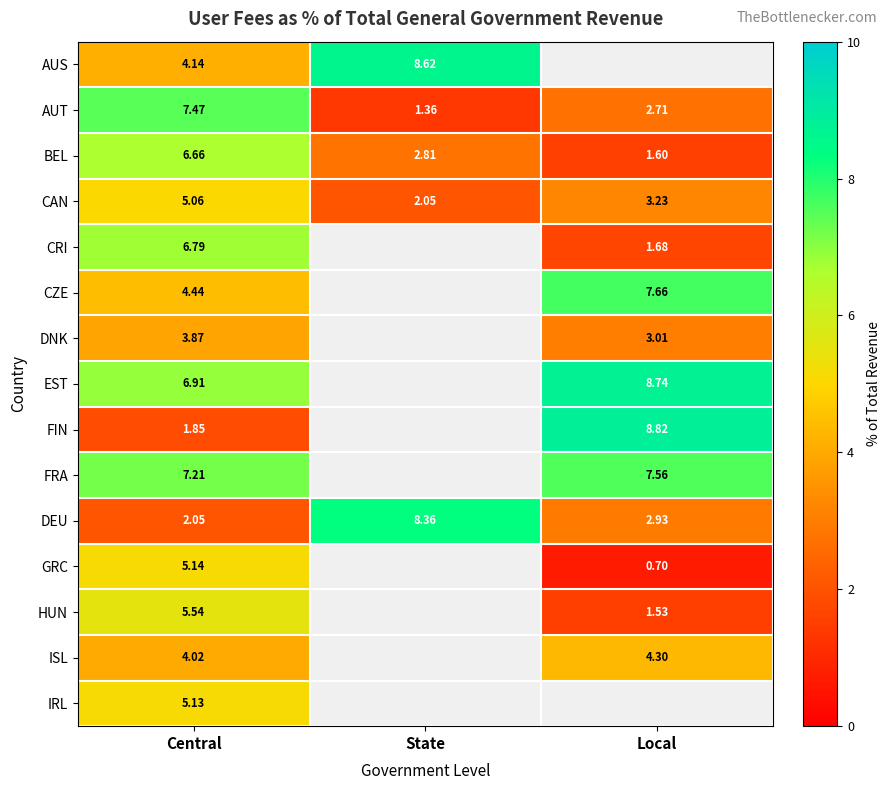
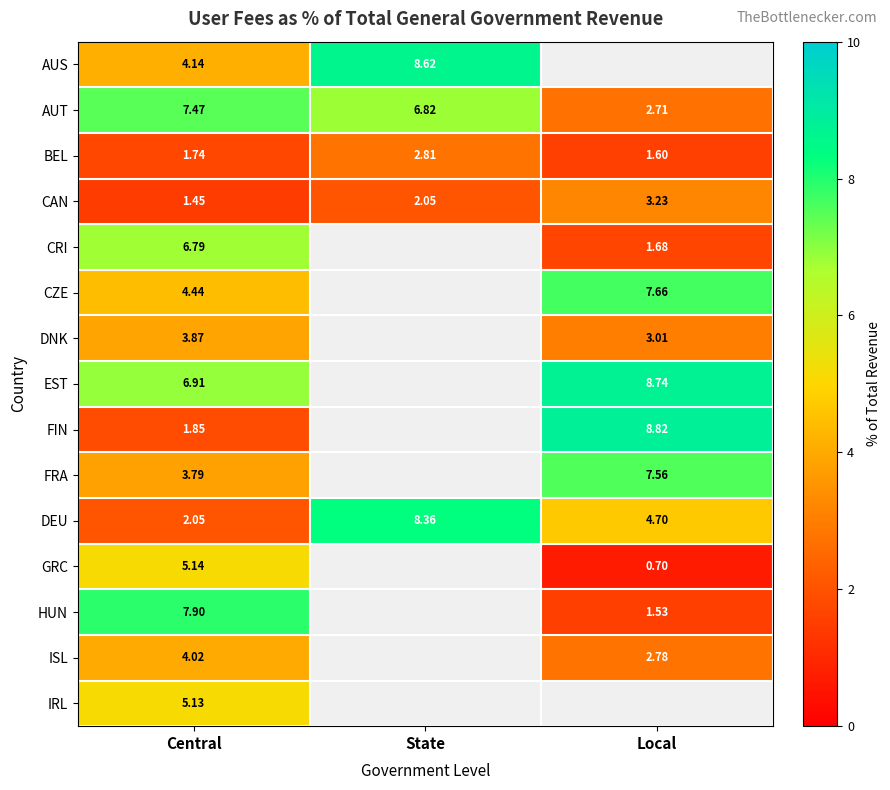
  {
    "AUS": {
      "Central": 4.14,
      "State": 8.62
    },
    "AUT": {
      "Central": 7.47,
-     "State": 1.36,
+     "State": 6.82,
      "Local": 2.71
    },
    "BEL": {
-     "Central": 6.66,
+     "Central": 1.74,
      "State": 2.81,
      "Local": 1.60
    },
    "CAN": {
-     "Central": 5.06,
+     "Central": 1.45,
      "State": 2.05,
      "Local": 3.23
    },
    "CRI": {
      "Central": 6.79,
      "Local": 1.68
    },
    "CZE": {
      "Central": 4.44,
      "Local": 7.66
    },
    "DNK": {
      "Central": 3.87,
      "Local": 3.01
    },
    "EST": {
      "Central": 6.91,
      "Local": 8.74
    },
    "FIN": {
      "Central": 1.85,
      "Local": 8.82
    },
    "FRA": {
-     "Central": 7.21,
+     "Central": 3.79,
      "Local": 7.56
    },
    "DEU": {
      "Central": 2.05,
      "State": 8.36,
-     "Local": 2.93
+     "Local": 4.70
    },
    "GRC": {
      "Central": 5.14,
      "Local": 0.70
    },
    "HUN": {
-     "Central": 5.54,
+     "Central": 7.90,
      "Local": 1.53
    },
    "ISL": {
      "Central": 4.02,
-     "Local": 4.30
+     "Local": 2.78
    },
    "IRL": {
      "Central": 5.13
    }
  }
